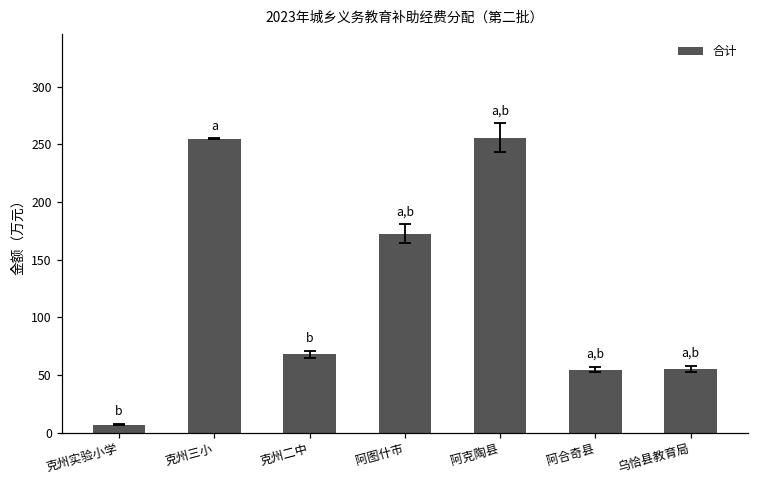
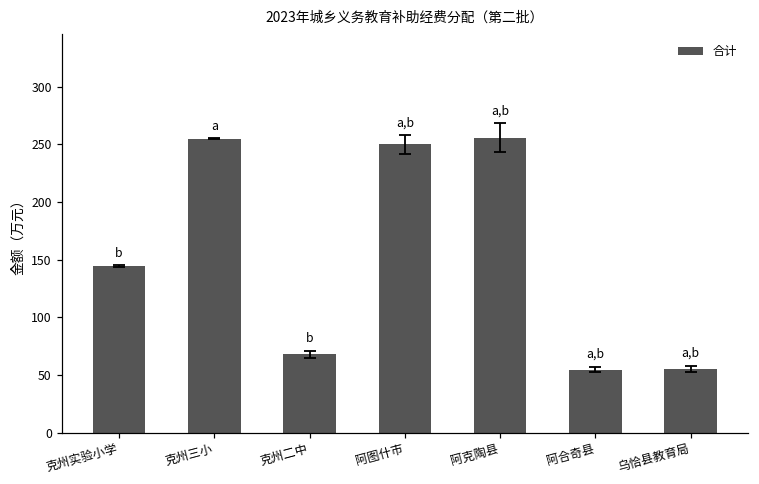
  {
    "合计": {
-     "克州实验小学": 7,
+     "克州实验小学": 145,
      "克州三小": 255,
      "克州二中": 68,
-     "阿图什市": 173,
+     "阿图什市": 250,
      "阿克陶县": 256,
      "阿合奇县": 55,
      "乌恰县教育局": 55
    }
  }
